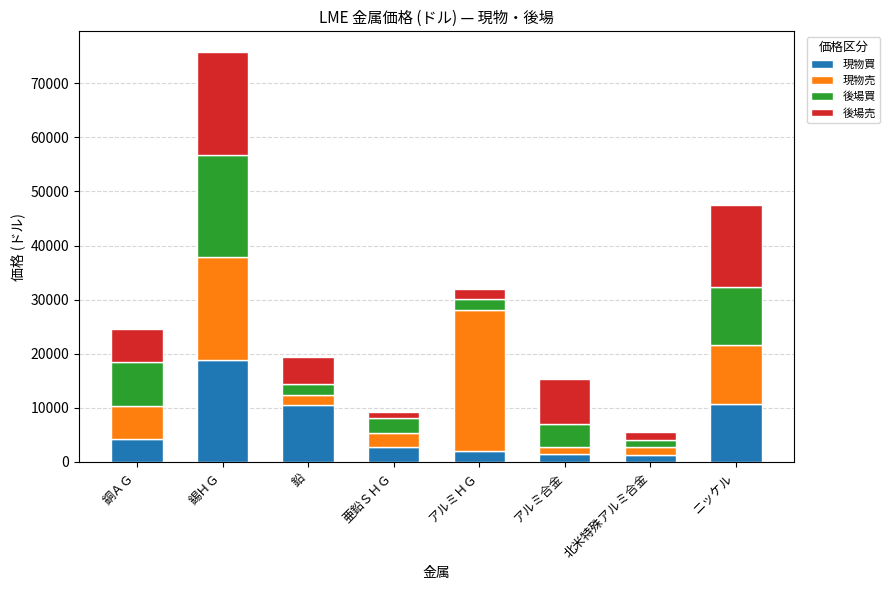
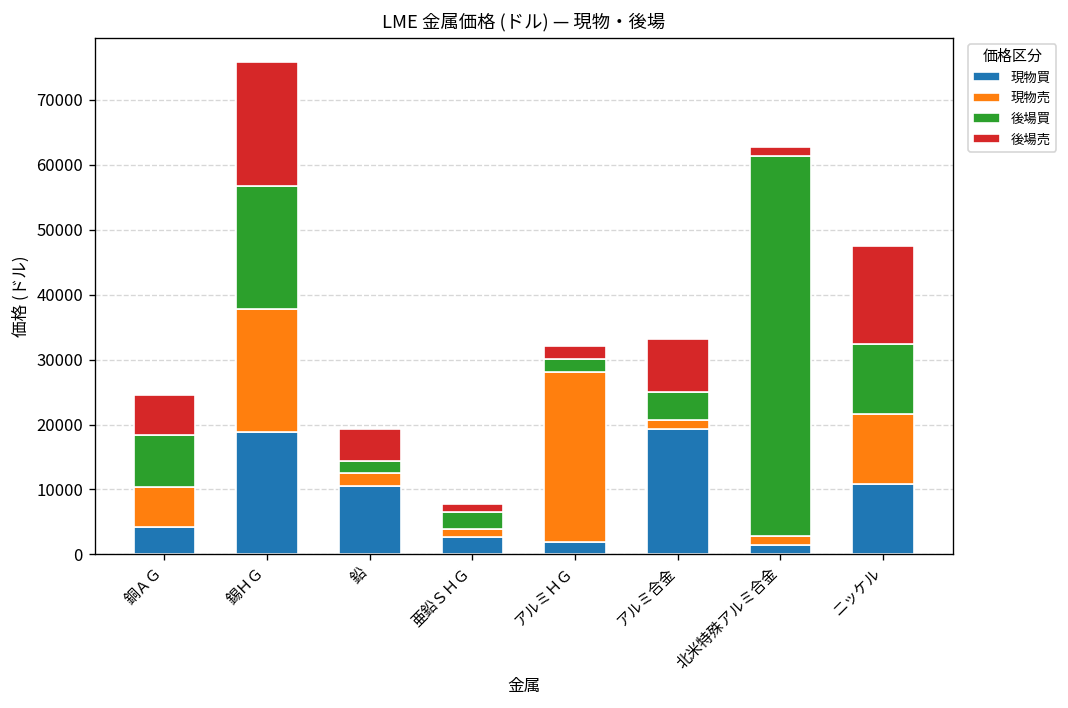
  {
    "現物買": {
      "銅ＡＧ": 4000,
      "錫ＨＧ": 19000,
      "鉛": 11000,
      "亜鉛ＳＨＧ": 3000,
      "アルミＨＧ": 2000,
-     "アルミ合金": 1000,
+     "アルミ合金": 19000,
      "北米特殊アルミ合金": 1000,
      "ニッケル": 11000
    },
    "現物売": {
      "銅ＡＧ": 6000,
      "錫ＨＧ": 19000,
      "鉛": 2000,
-     "亜鉛ＳＨＧ": 3000,
+     "亜鉛ＳＨＧ": 1000,
      "アルミＨＧ": 26000,
      "アルミ合金": 1000,
      "北米特殊アルミ合金": 1000,
      "ニッケル": 11000
    },
    "後場買": {
      "銅ＡＧ": 8000,
      "錫ＨＧ": 19000,
      "鉛": 2000,
      "亜鉛ＳＨＧ": 3000,
      "アルミＨＧ": 2000,
      "アルミ合金": 4000,
-     "北米特殊アルミ合金": 1000,
+     "北米特殊アルミ合金": 59000,
      "ニッケル": 11000
    },
    "後場売": {
      "銅ＡＧ": 6000,
      "錫ＨＧ": 19000,
      "鉛": 5000,
      "亜鉛ＳＨＧ": 1000,
      "アルミＨＧ": 2000,
      "アルミ合金": 8000,
      "北米特殊アルミ合金": 1000,
      "ニッケル": 15000
    }
  }
